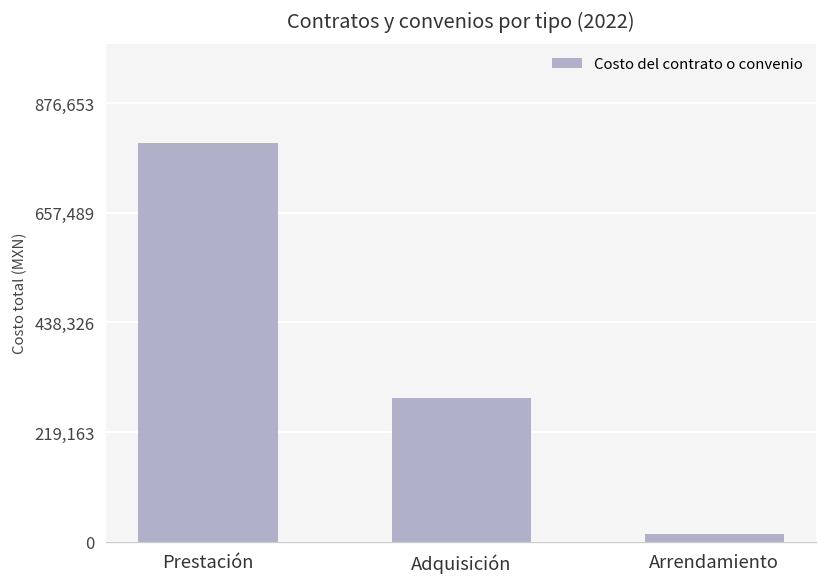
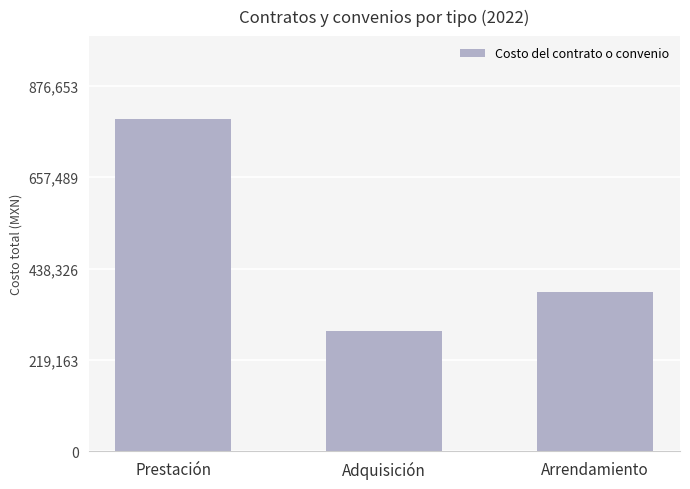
  {
    "Prestación": "800,000",
    "Adquisición": "290,000",
-   "Arrendamiento": "20,000"
+   "Arrendamiento": "380,000"
  }
